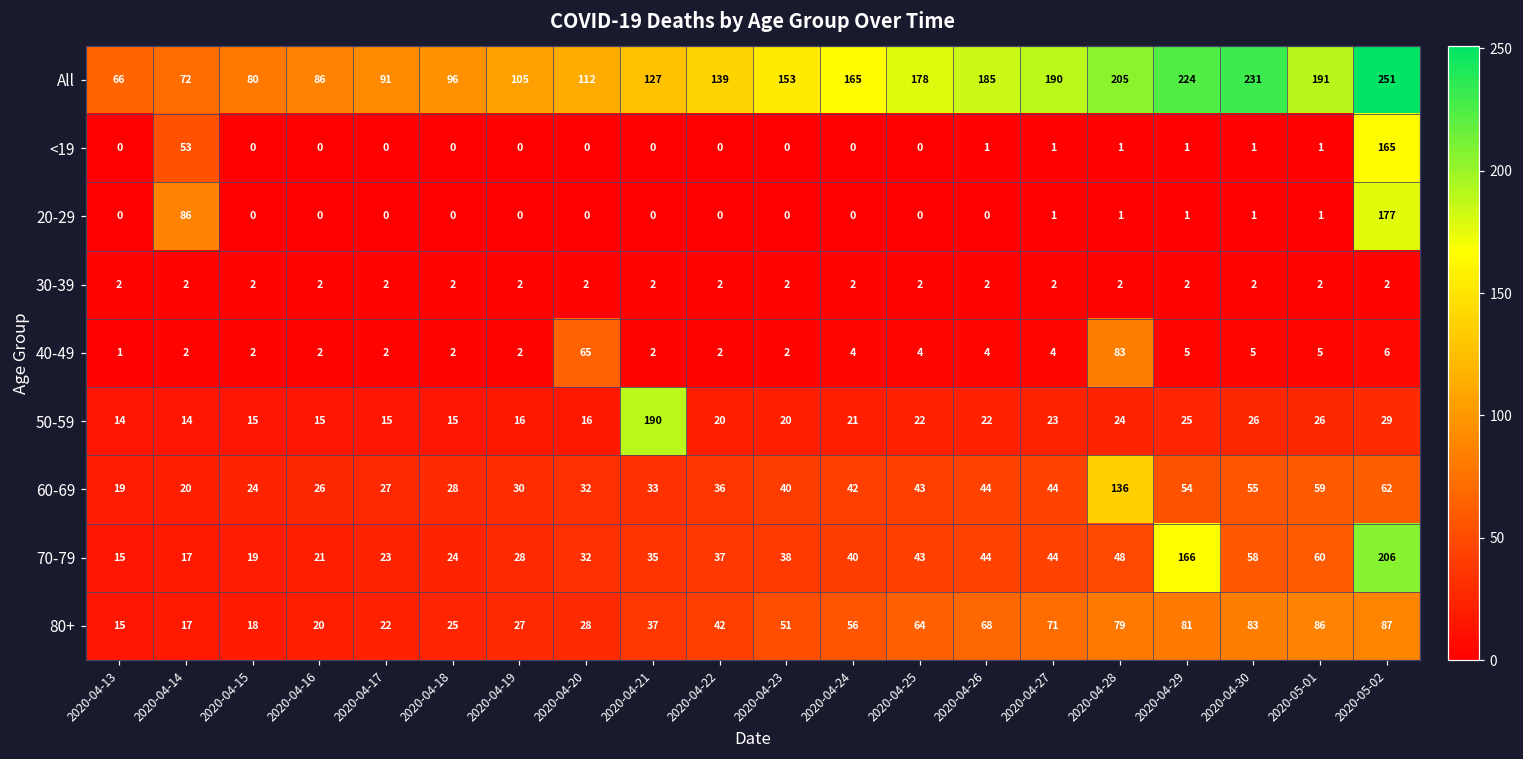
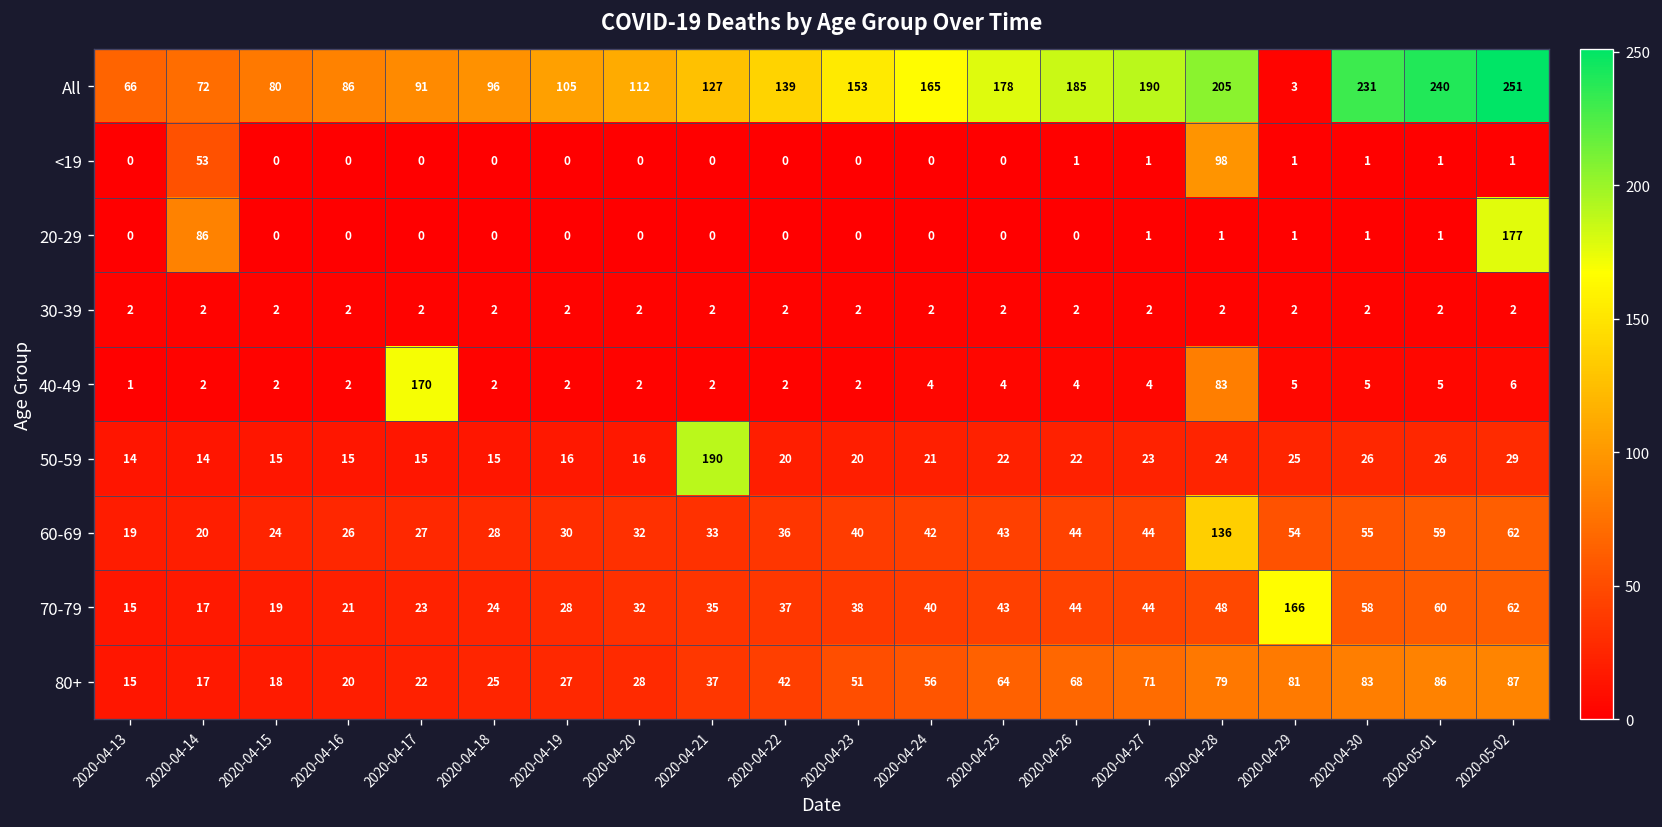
  {
    "All": {
      "2020-04-13": 66,
      "2020-04-14": 72,
      "2020-04-15": 80,
      "2020-04-16": 86,
      "2020-04-17": 91,
      "2020-04-18": 96,
      "2020-04-19": 105,
      "2020-04-20": 112,
      "2020-04-21": 127,
      "2020-04-22": 139,
      "2020-04-23": 153,
      "2020-04-24": 165,
      "2020-04-25": 178,
      "2020-04-26": 185,
      "2020-04-27": 190,
      "2020-04-28": 205,
-     "2020-04-29": 224,
+     "2020-04-29": 3,
      "2020-04-30": 231,
-     "2020-05-01": 191,
+     "2020-05-01": 240,
      "2020-05-02": 251
    },
    "<19": {
      "2020-04-13": 0,
      "2020-04-14": 53,
      "2020-04-15": 0,
      "2020-04-16": 0,
      "2020-04-17": 0,
      "2020-04-18": 0,
      "2020-04-19": 0,
      "2020-04-20": 0,
      "2020-04-21": 0,
      "2020-04-22": 0,
      "2020-04-23": 0,
      "2020-04-24": 0,
      "2020-04-25": 0,
      "2020-04-26": 1,
      "2020-04-27": 1,
-     "2020-04-28": 1,
+     "2020-04-28": 98,
      "2020-04-29": 1,
      "2020-04-30": 1,
      "2020-05-01": 1,
-     "2020-05-02": 165
+     "2020-05-02": 1
    },
    "20-29": {
      "2020-04-13": 0,
      "2020-04-14": 86,
      "2020-04-15": 0,
      "2020-04-16": 0,
      "2020-04-17": 0,
      "2020-04-18": 0,
      "2020-04-19": 0,
      "2020-04-20": 0,
      "2020-04-21": 0,
      "2020-04-22": 0,
      "2020-04-23": 0,
      "2020-04-24": 0,
      "2020-04-25": 0,
      "2020-04-26": 0,
      "2020-04-27": 1,
      "2020-04-28": 1,
      "2020-04-29": 1,
      "2020-04-30": 1,
      "2020-05-01": 1,
      "2020-05-02": 177
    },
    "30-39": {
      "2020-04-13": 2,
      "2020-04-14": 2,
      "2020-04-15": 2,
      "2020-04-16": 2,
      "2020-04-17": 2,
      "2020-04-18": 2,
      "2020-04-19": 2,
      "2020-04-20": 2,
      "2020-04-21": 2,
      "2020-04-22": 2,
      "2020-04-23": 2,
      "2020-04-24": 2,
      "2020-04-25": 2,
      "2020-04-26": 2,
      "2020-04-27": 2,
      "2020-04-28": 2,
      "2020-04-29": 2,
      "2020-04-30": 2,
      "2020-05-01": 2,
      "2020-05-02": 2
    },
    "40-49": {
      "2020-04-13": 1,
      "2020-04-14": 2,
      "2020-04-15": 2,
      "2020-04-16": 2,
-     "2020-04-17": 2,
+     "2020-04-17": 170,
      "2020-04-18": 2,
      "2020-04-19": 2,
-     "2020-04-20": 65,
+     "2020-04-20": 2,
      "2020-04-21": 2,
      "2020-04-22": 2,
      "2020-04-23": 2,
      "2020-04-24": 4,
      "2020-04-25": 4,
      "2020-04-26": 4,
      "2020-04-27": 4,
      "2020-04-28": 83,
      "2020-04-29": 5,
      "2020-04-30": 5,
      "2020-05-01": 5,
      "2020-05-02": 6
    },
    "50-59": {
      "2020-04-13": 14,
      "2020-04-14": 14,
      "2020-04-15": 15,
      "2020-04-16": 15,
      "2020-04-17": 15,
      "2020-04-18": 15,
      "2020-04-19": 16,
      "2020-04-20": 16,
      "2020-04-21": 190,
      "2020-04-22": 20,
      "2020-04-23": 20,
      "2020-04-24": 21,
      "2020-04-25": 22,
      "2020-04-26": 22,
      "2020-04-27": 23,
      "2020-04-28": 24,
      "2020-04-29": 25,
      "2020-04-30": 26,
      "2020-05-01": 26,
      "2020-05-02": 29
    },
    "60-69": {
      "2020-04-13": 19,
      "2020-04-14": 20,
      "2020-04-15": 24,
      "2020-04-16": 26,
      "2020-04-17": 27,
      "2020-04-18": 28,
      "2020-04-19": 30,
      "2020-04-20": 32,
      "2020-04-21": 33,
      "2020-04-22": 36,
      "2020-04-23": 40,
      "2020-04-24": 42,
      "2020-04-25": 43,
      "2020-04-26": 44,
      "2020-04-27": 44,
      "2020-04-28": 136,
      "2020-04-29": 54,
      "2020-04-30": 55,
      "2020-05-01": 59,
      "2020-05-02": 62
    },
    "70-79": {
      "2020-04-13": 15,
      "2020-04-14": 17,
      "2020-04-15": 19,
      "2020-04-16": 21,
      "2020-04-17": 23,
      "2020-04-18": 24,
      "2020-04-19": 28,
      "2020-04-20": 32,
      "2020-04-21": 35,
      "2020-04-22": 37,
      "2020-04-23": 38,
      "2020-04-24": 40,
      "2020-04-25": 43,
      "2020-04-26": 44,
      "2020-04-27": 44,
      "2020-04-28": 48,
      "2020-04-29": 166,
      "2020-04-30": 58,
      "2020-05-01": 60,
-     "2020-05-02": 206
+     "2020-05-02": 62
    },
    "80+": {
      "2020-04-13": 15,
      "2020-04-14": 17,
      "2020-04-15": 18,
      "2020-04-16": 20,
      "2020-04-17": 22,
      "2020-04-18": 25,
      "2020-04-19": 27,
      "2020-04-20": 28,
      "2020-04-21": 37,
      "2020-04-22": 42,
      "2020-04-23": 51,
      "2020-04-24": 56,
      "2020-04-25": 64,
      "2020-04-26": 68,
      "2020-04-27": 71,
      "2020-04-28": 79,
      "2020-04-29": 81,
      "2020-04-30": 83,
      "2020-05-01": 86,
      "2020-05-02": 87
    }
  }
